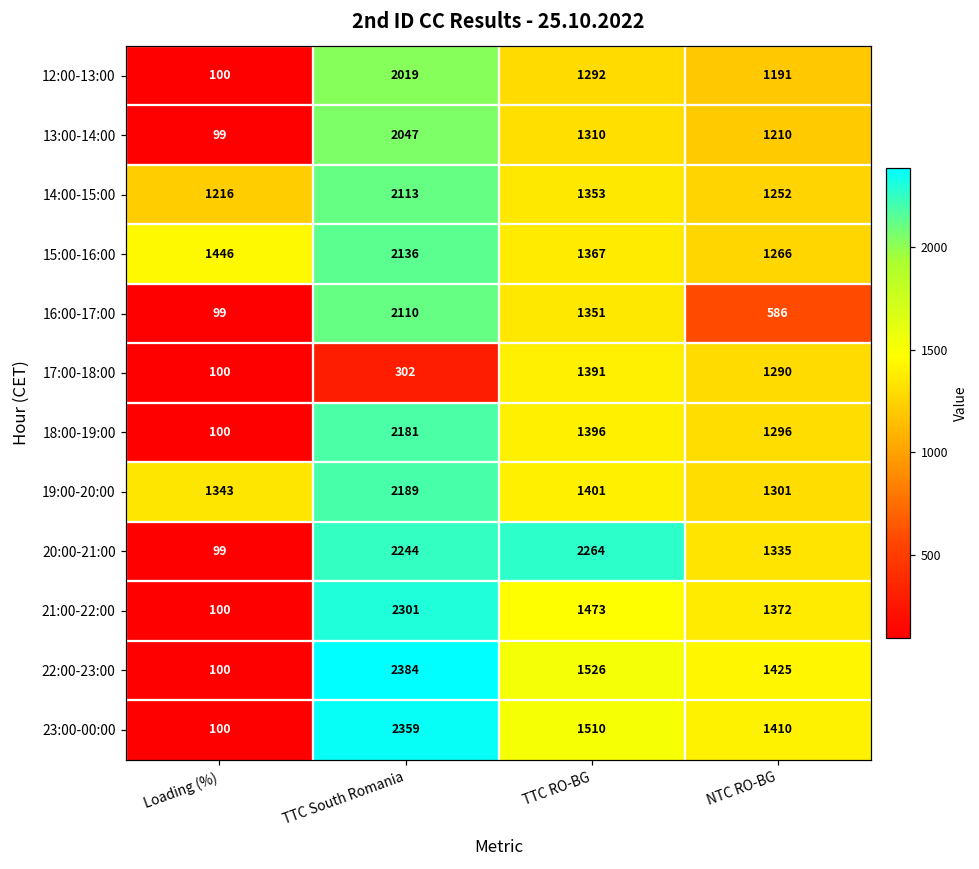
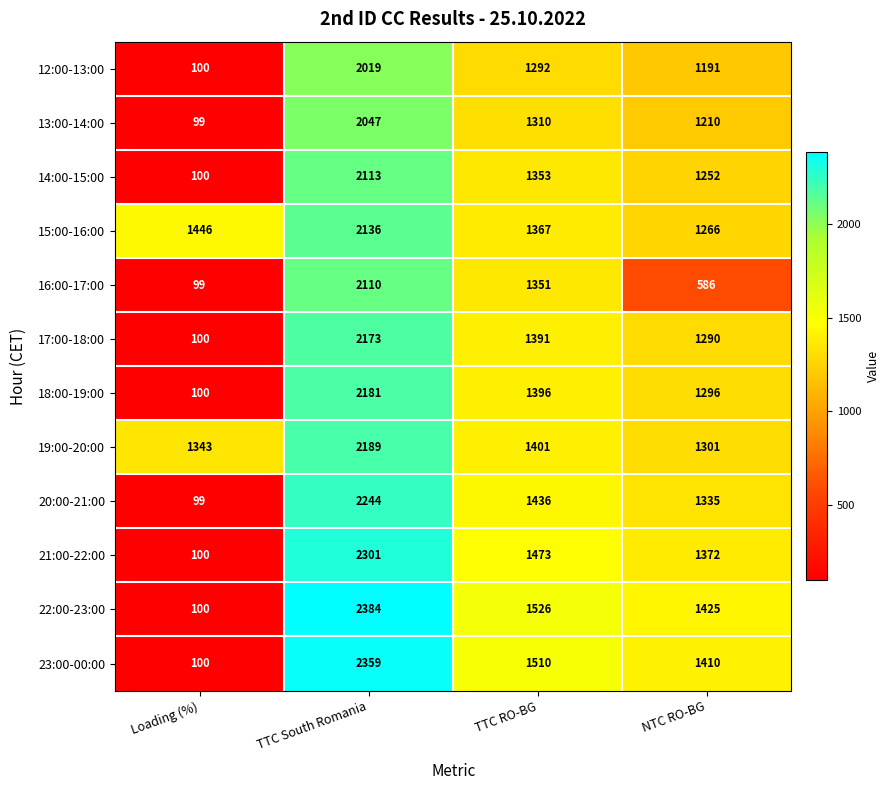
  {
    "12:00-13:00": {
      "Loading (%)": 100,
      "TTC South Romania": 2019,
      "TTC RO-BG": 1292,
      "NTC RO-BG": 1191
    },
    "13:00-14:00": {
      "Loading (%)": 99,
      "TTC South Romania": 2047,
      "TTC RO-BG": 1310,
      "NTC RO-BG": 1210
    },
    "14:00-15:00": {
-     "Loading (%)": 1216,
+     "Loading (%)": 100,
      "TTC South Romania": 2113,
      "TTC RO-BG": 1353,
      "NTC RO-BG": 1252
    },
    "15:00-16:00": {
      "Loading (%)": 1446,
      "TTC South Romania": 2136,
      "TTC RO-BG": 1367,
      "NTC RO-BG": 1266
    },
    "16:00-17:00": {
      "Loading (%)": 99,
      "TTC South Romania": 2110,
      "TTC RO-BG": 1351,
      "NTC RO-BG": 586
    },
    "17:00-18:00": {
      "Loading (%)": 100,
-     "TTC South Romania": 302,
+     "TTC South Romania": 2173,
      "TTC RO-BG": 1391,
      "NTC RO-BG": 1290
    },
    "18:00-19:00": {
      "Loading (%)": 100,
      "TTC South Romania": 2181,
      "TTC RO-BG": 1396,
      "NTC RO-BG": 1296
    },
    "19:00-20:00": {
      "Loading (%)": 1343,
      "TTC South Romania": 2189,
      "TTC RO-BG": 1401,
      "NTC RO-BG": 1301
    },
    "20:00-21:00": {
      "Loading (%)": 99,
      "TTC South Romania": 2244,
-     "TTC RO-BG": 2264,
+     "TTC RO-BG": 1436,
      "NTC RO-BG": 1335
    },
    "21:00-22:00": {
      "Loading (%)": 100,
      "TTC South Romania": 2301,
      "TTC RO-BG": 1473,
      "NTC RO-BG": 1372
    },
    "22:00-23:00": {
      "Loading (%)": 100,
      "TTC South Romania": 2384,
      "TTC RO-BG": 1526,
      "NTC RO-BG": 1425
    },
    "23:00-00:00": {
      "Loading (%)": 100,
      "TTC South Romania": 2359,
      "TTC RO-BG": 1510,
      "NTC RO-BG": 1410
    }
  }
